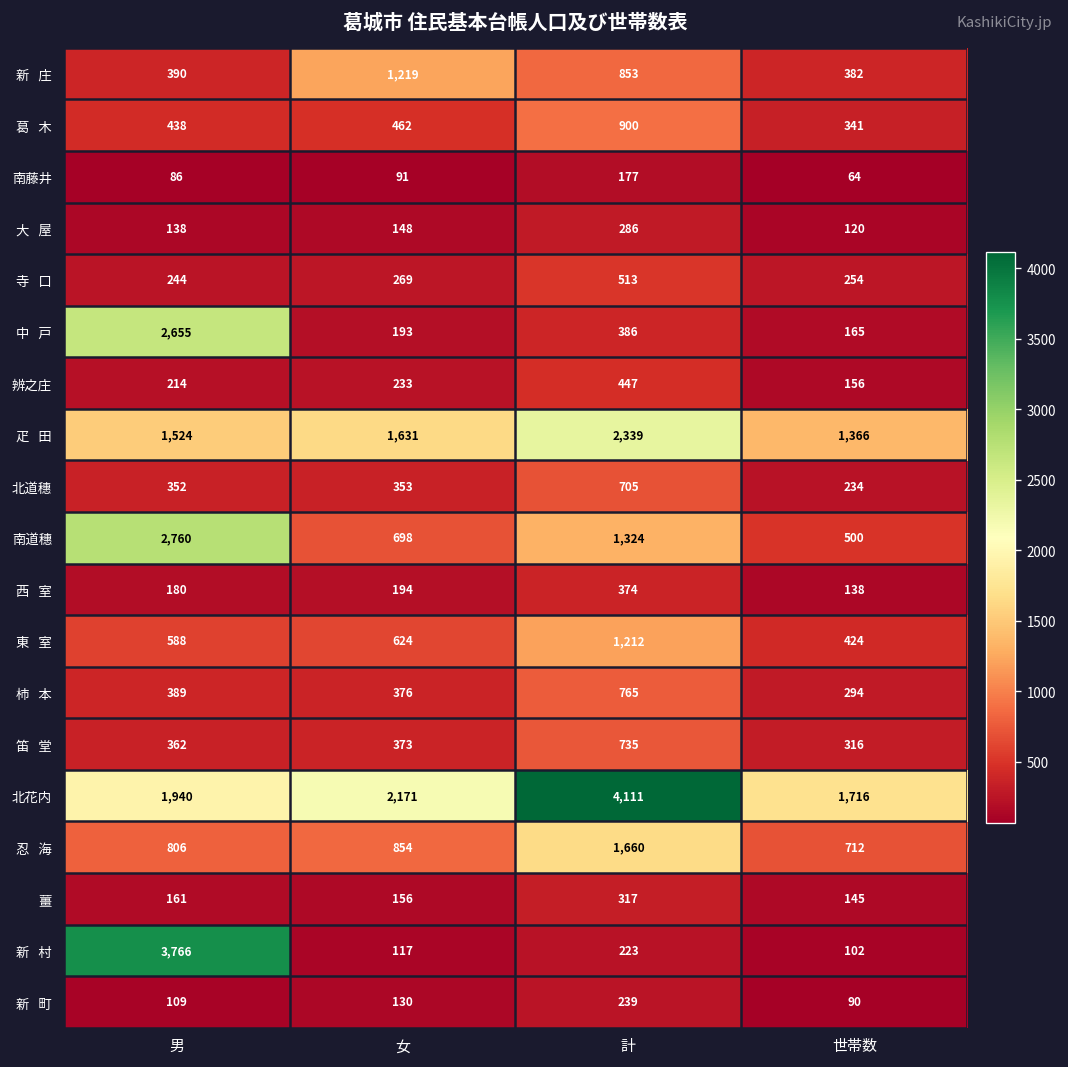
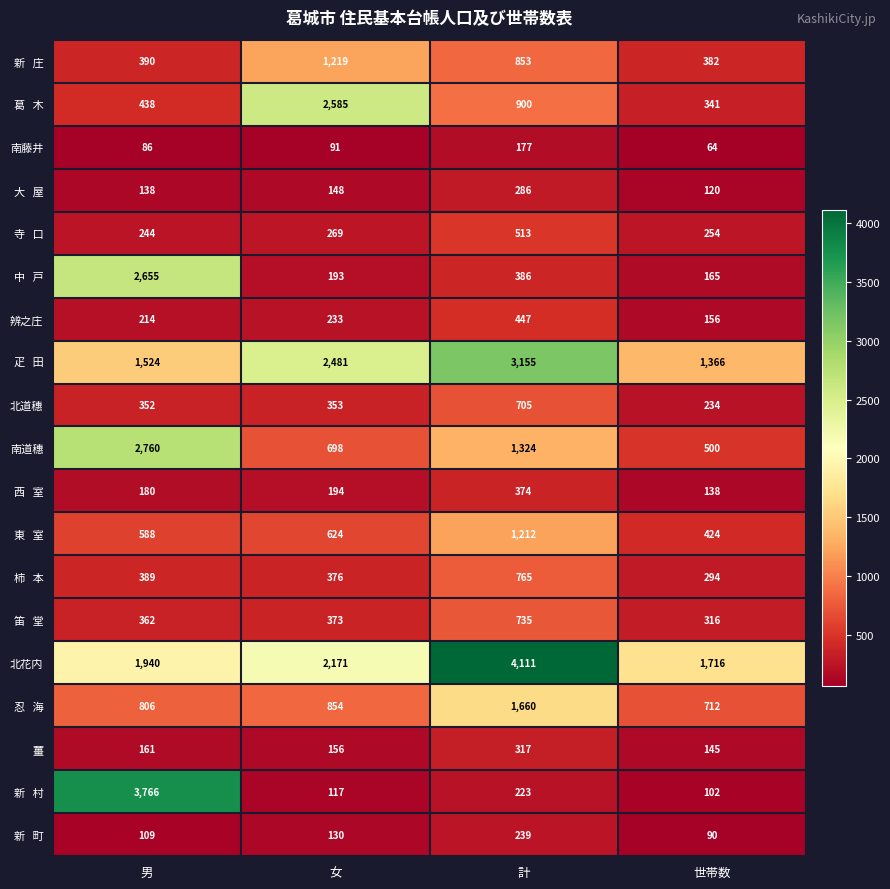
  {
    "新 庄": {
      "男": "390",
      "女": "1,219",
      "計": "853",
      "世帯数": "382"
    },
    "葛 木": {
      "男": "438",
-     "女": "462",
+     "女": "2,585",
      "計": "900",
      "世帯数": "341"
    },
    "南藤井": {
      "男": "86",
      "女": "91",
      "計": "177",
      "世帯数": "64"
    },
    "大 屋": {
      "男": "138",
      "女": "148",
      "計": "286",
      "世帯数": "120"
    },
    "寺 口": {
      "男": "244",
      "女": "269",
      "計": "513",
      "世帯数": "254"
    },
    "中 戸": {
      "男": "2,655",
      "女": "193",
      "計": "386",
      "世帯数": "165"
    },
    "辨之庄": {
      "男": "214",
      "女": "233",
      "計": "447",
      "世帯数": "156"
    },
    "疋 田": {
      "男": "1,524",
-     "女": "1,631",
-     "計": "2,339",
+     "女": "2,481",
+     "計": "3,155",
      "世帯数": "1,366"
    },
    "北道穗": {
      "男": "352",
      "女": "353",
      "計": "705",
      "世帯数": "234"
    },
    "南道穗": {
      "男": "2,760",
      "女": "698",
      "計": "1,324",
      "世帯数": "500"
    },
    "西 室": {
      "男": "180",
      "女": "194",
      "計": "374",
      "世帯数": "138"
    },
    "東 室": {
      "男": "588",
      "女": "624",
      "計": "1,212",
      "世帯数": "424"
    },
    "柿 本": {
      "男": "389",
      "女": "376",
      "計": "765",
      "世帯数": "294"
    },
    "笛 堂": {
      "男": "362",
      "女": "373",
      "計": "735",
      "世帯数": "316"
    },
    "北花内": {
      "男": "1,940",
      "女": "2,171",
      "計": "4,111",
      "世帯数": "1,716"
    },
    "忍 海": {
      "男": "806",
      "女": "854",
      "計": "1,660",
      "世帯数": "712"
    },
    "薑": {
      "男": "161",
      "女": "156",
      "計": "317",
      "世帯数": "145"
    },
    "新 村": {
      "男": "3,766",
      "女": "117",
      "計": "223",
      "世帯数": "102"
    },
    "新 町": {
      "男": "109",
      "女": "130",
      "計": "239",
      "世帯数": "90"
    }
  }
